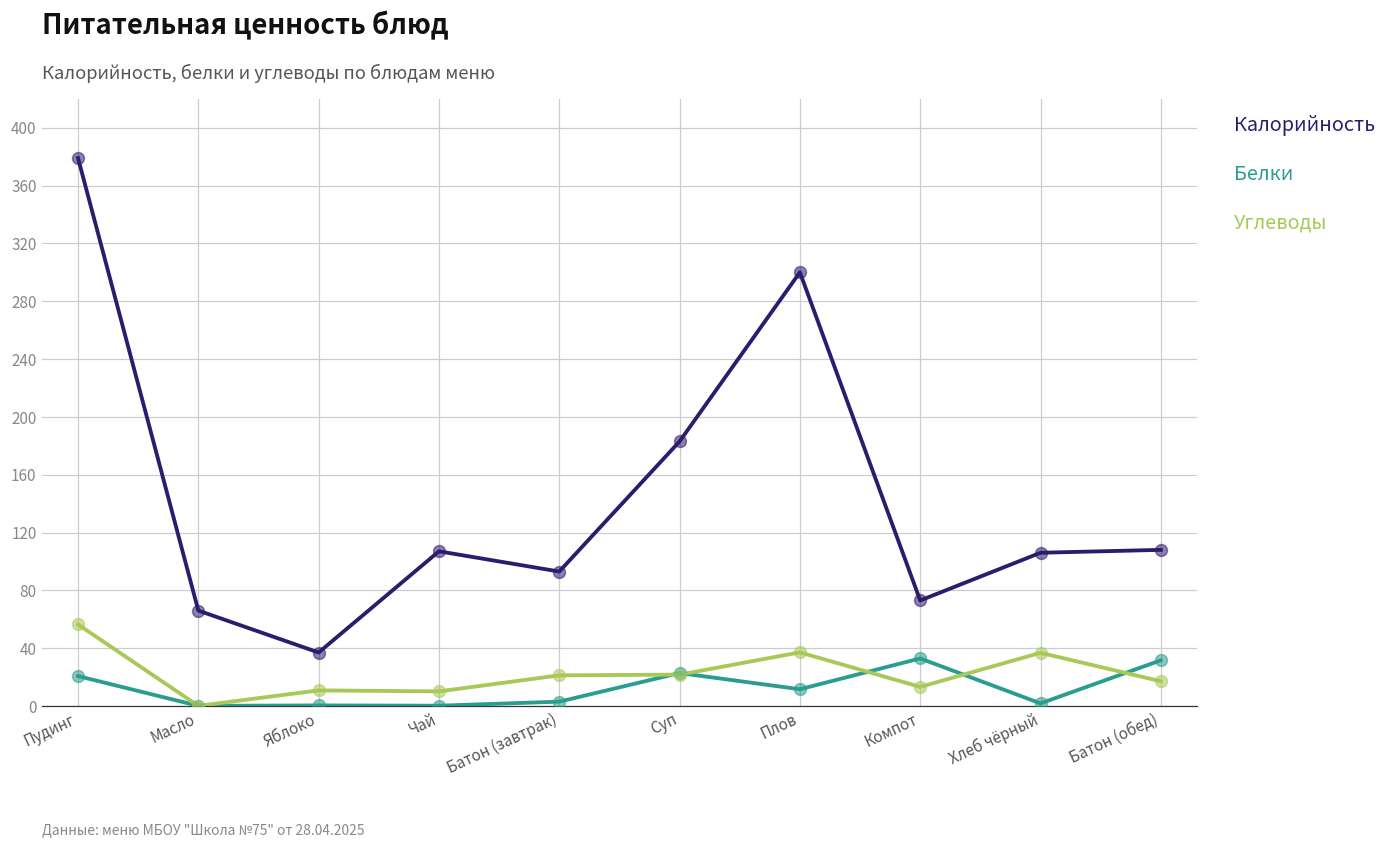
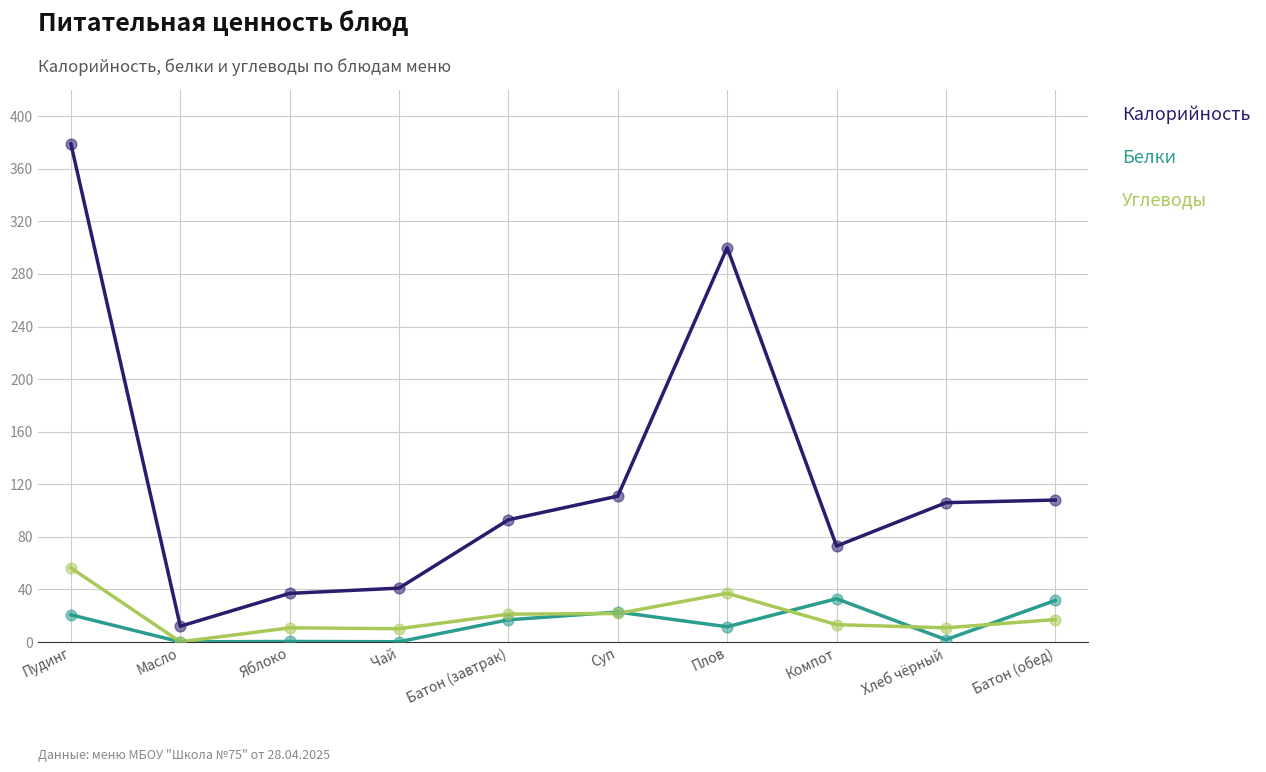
  {
    "Калорийность": {
      "Пудинг": 379,
-     "Масло": 66,
+     "Масло": 12,
      "Яблоко": 37,
-     "Чай": 107,
+     "Чай": 41,
      "Батон (завтрак)": 93,
-     "Суп": 183,
+     "Суп": 111,
      "Плов": 300,
      "Компот": 73,
      "Хлеб чёрный": 106,
      "Батон (обед)": 108
    },
    "Белки": {
      "Пудинг": 21,
      "Яблоко": 0,
      "Чай": 0,
-     "Батон (завтрак)": 3,
+     "Батон (завтрак)": 17,
      "Плов": 12,
      "Компот": 33,
      "Хлеб чёрный": 2,
      "Батон (обед)": 32
    },
    "Углеводы": {
      "Пудинг": 56,
      "Яблоко": 11,
      "Чай": 10,
      "Батон (завтрак)": 21,
      "Плов": 37,
      "Компот": 13,
-     "Хлеб чёрный": 37,
+     "Хлеб чёрный": 11,
      "Батон (обед)": 17
    }
  }
